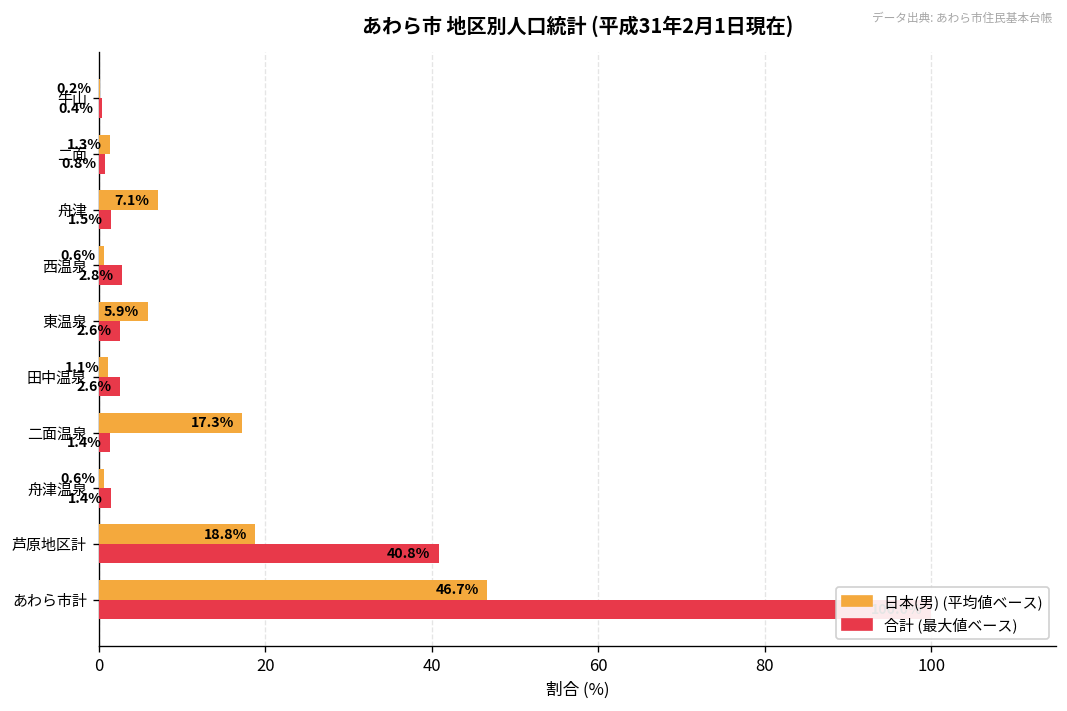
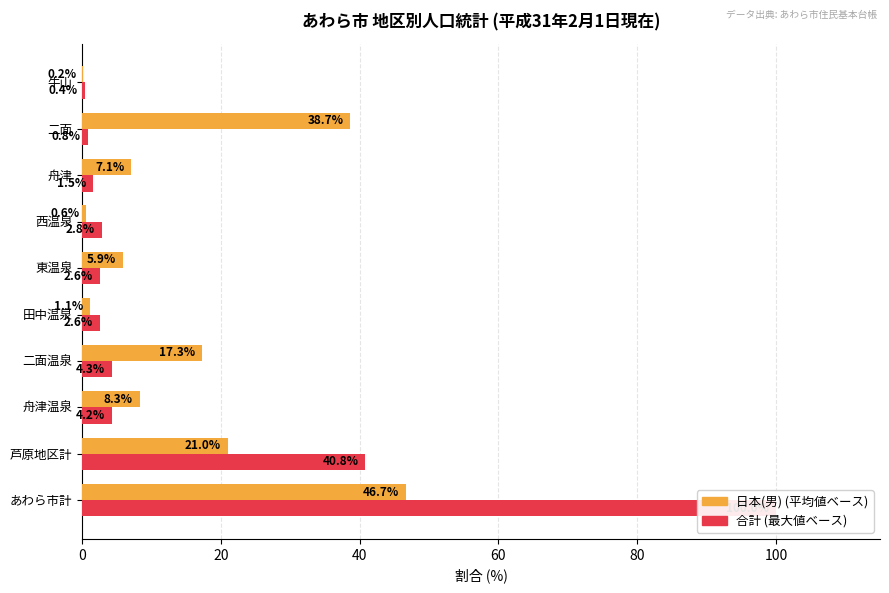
  {
    "合計 (最大値ベース)": {
      "牛山": "0.4%",
      "二面": "0.8%",
      "舟津": "1.5%",
      "西温泉": "2.8%",
      "東温泉": "2.6%",
      "田中温泉": "2.6%",
-     "二面温泉": "1.4%",
-     "舟津温泉": "1.4%",
+     "二面温泉": "4.3%",
+     "舟津温泉": "4.2%",
      "芦原地区計": "40.8%"
    },
    "日本(男) (平均値ベース)": {
      "牛山": "0.2%",
-     "二面": "1.3%",
+     "二面": "38.7%",
      "舟津": "7.1%",
      "西温泉": "0.6%",
      "東温泉": "5.9%",
      "田中温泉": "1.1%",
      "二面温泉": "17.3%",
-     "舟津温泉": "0.6%",
-     "芦原地区計": "18.8%",
+     "舟津温泉": "8.3%",
+     "芦原地区計": "21.0%",
      "あわら市計": "46.7%"
    }
  }
